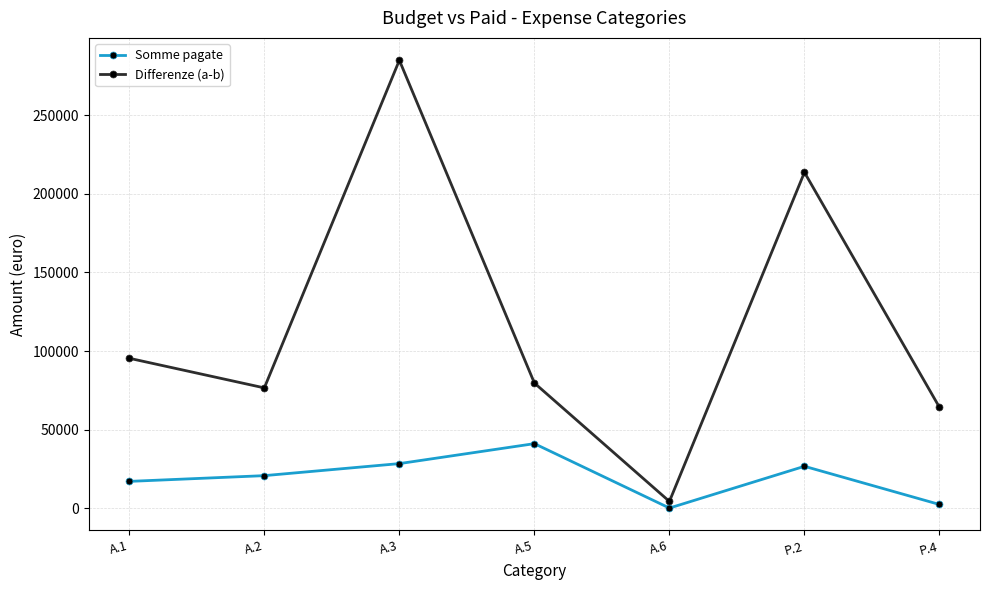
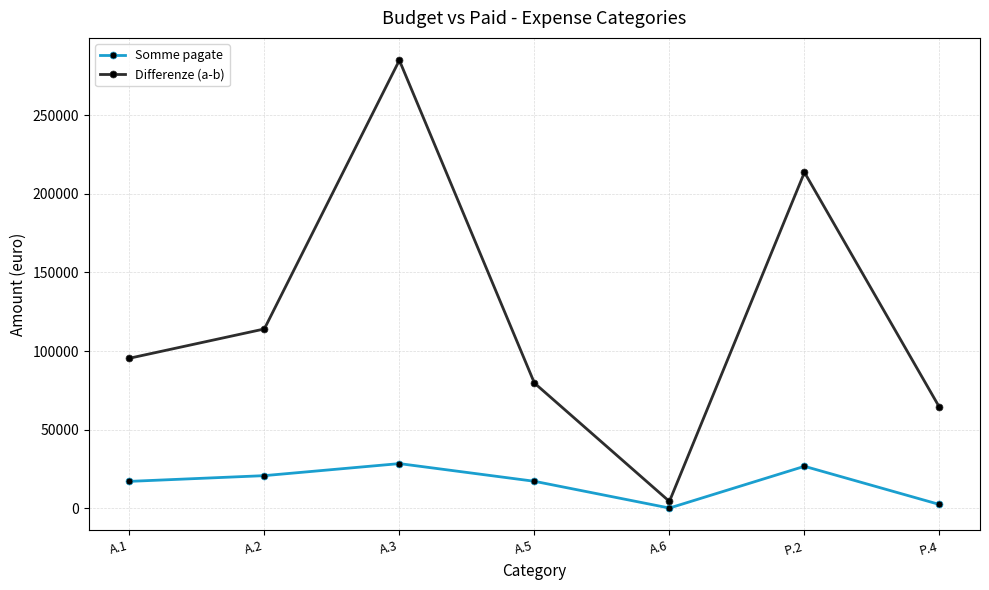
  {
    "Somme pagate": {
      "A.1": 17000,
      "A.2": 21000,
      "A.3": 28000,
-     "A.5": 41000,
+     "A.5": 17000,
      "A.6": 0,
      "P.2": 27000,
      "P.4": 2000
    },
    "Differenze (a-b)": {
      "A.1": 95000,
-     "A.2": 77000,
+     "A.2": 114000,
      "A.3": 285000,
      "A.5": 80000,
      "A.6": 4000,
      "P.2": 214000,
      "P.4": 64000
    }
  }
